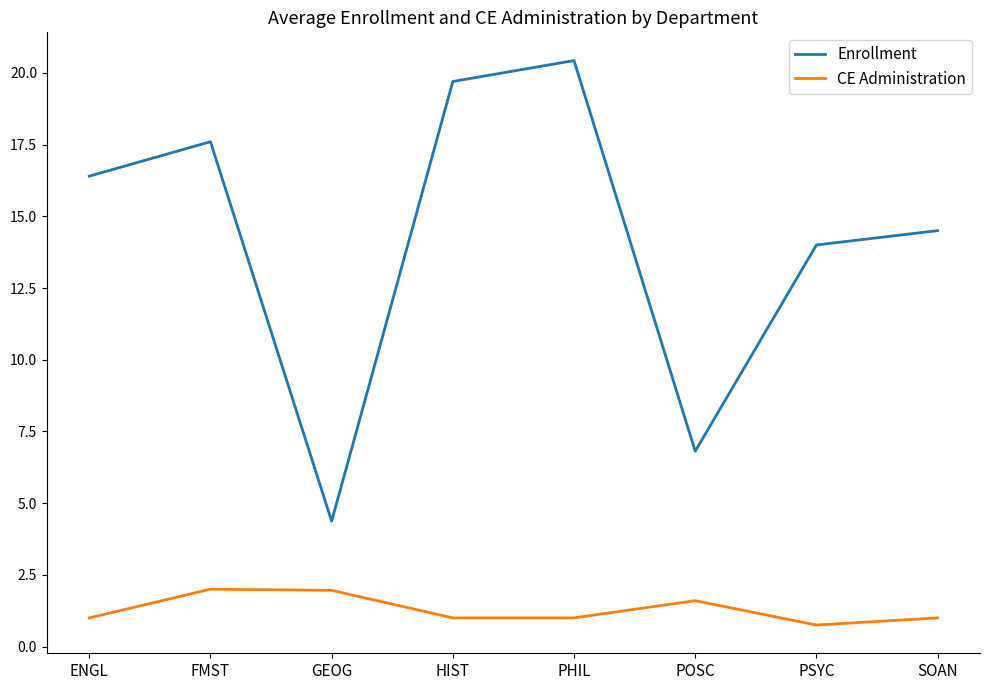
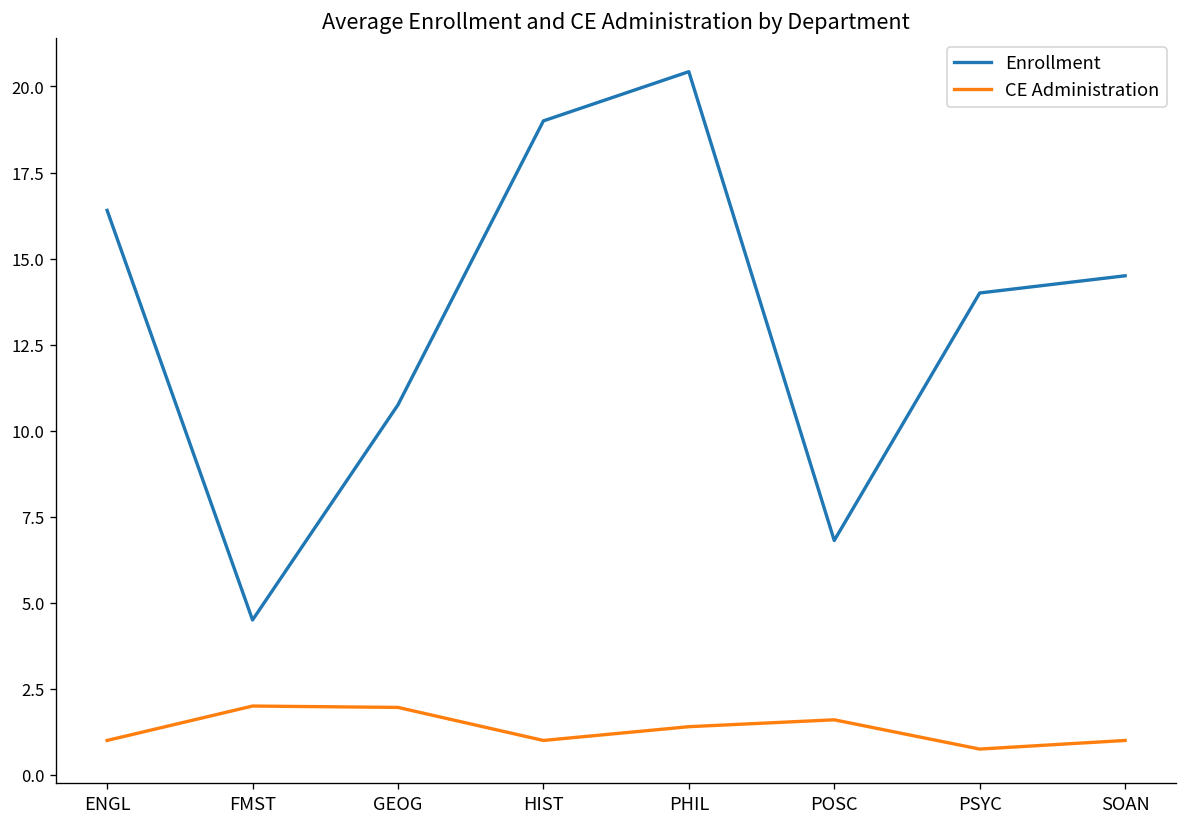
  {
    "Enrollment": {
      "ENGL": 16.4,
-     "FMST": 17.6,
-     "GEOG": 4.4,
-     "HIST": 19.7,
+     "FMST": 4.5,
+     "GEOG": 10.8,
+     "HIST": 19.0,
      "PHIL": 20.4,
      "POSC": 6.8,
      "PSYC": 14.0,
      "SOAN": 14.5
    },
    "CE Administration": {
      "ENGL": 1.0,
      "FMST": 2.0,
      "GEOG": 2.0,
      "HIST": 1.0,
-     "PHIL": 1.0,
+     "PHIL": 1.4,
      "POSC": 1.6,
      "PSYC": 0.8,
      "SOAN": 1.0
    }
  }
